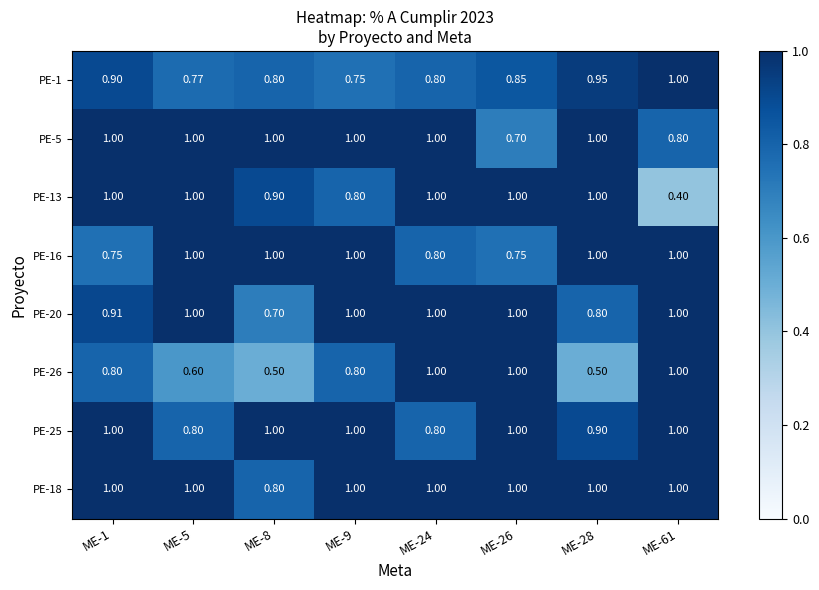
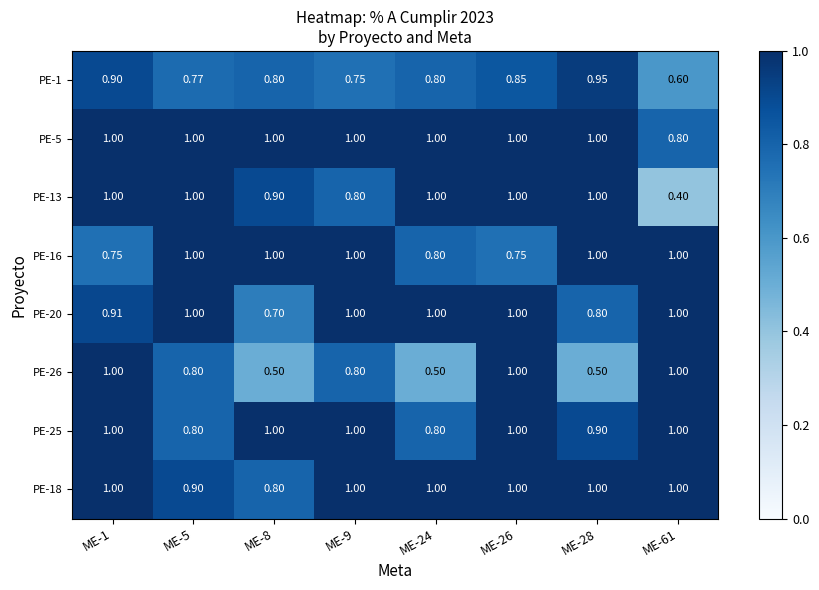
  {
    "PE-1": {
      "ME-1": 0.90,
      "ME-5": 0.77,
      "ME-8": 0.80,
      "ME-9": 0.75,
      "ME-24": 0.80,
      "ME-26": 0.85,
      "ME-28": 0.95,
-     "ME-61": 1.00
+     "ME-61": 0.60
    },
    "PE-5": {
      "ME-1": 1.00,
      "ME-5": 1.00,
      "ME-8": 1.00,
      "ME-9": 1.00,
      "ME-24": 1.00,
-     "ME-26": 0.70,
+     "ME-26": 1.00,
      "ME-28": 1.00,
      "ME-61": 0.80
    },
    "PE-13": {
      "ME-1": 1.00,
      "ME-5": 1.00,
      "ME-8": 0.90,
      "ME-9": 0.80,
      "ME-24": 1.00,
      "ME-26": 1.00,
      "ME-28": 1.00,
      "ME-61": 0.40
    },
    "PE-16": {
      "ME-1": 0.75,
      "ME-5": 1.00,
      "ME-8": 1.00,
      "ME-9": 1.00,
      "ME-24": 0.80,
      "ME-26": 0.75,
      "ME-28": 1.00,
      "ME-61": 1.00
    },
    "PE-20": {
      "ME-1": 0.91,
      "ME-5": 1.00,
      "ME-8": 0.70,
      "ME-9": 1.00,
      "ME-24": 1.00,
      "ME-26": 1.00,
      "ME-28": 0.80,
      "ME-61": 1.00
    },
    "PE-26": {
-     "ME-1": 0.80,
-     "ME-5": 0.60,
+     "ME-1": 1.00,
+     "ME-5": 0.80,
      "ME-8": 0.50,
      "ME-9": 0.80,
-     "ME-24": 1.00,
+     "ME-24": 0.50,
      "ME-26": 1.00,
      "ME-28": 0.50,
      "ME-61": 1.00
    },
    "PE-25": {
      "ME-1": 1.00,
      "ME-5": 0.80,
      "ME-8": 1.00,
      "ME-9": 1.00,
      "ME-24": 0.80,
      "ME-26": 1.00,
      "ME-28": 0.90,
      "ME-61": 1.00
    },
    "PE-18": {
      "ME-1": 1.00,
-     "ME-5": 1.00,
+     "ME-5": 0.90,
      "ME-8": 0.80,
      "ME-9": 1.00,
      "ME-24": 1.00,
      "ME-26": 1.00,
      "ME-28": 1.00,
      "ME-61": 1.00
    }
  }
